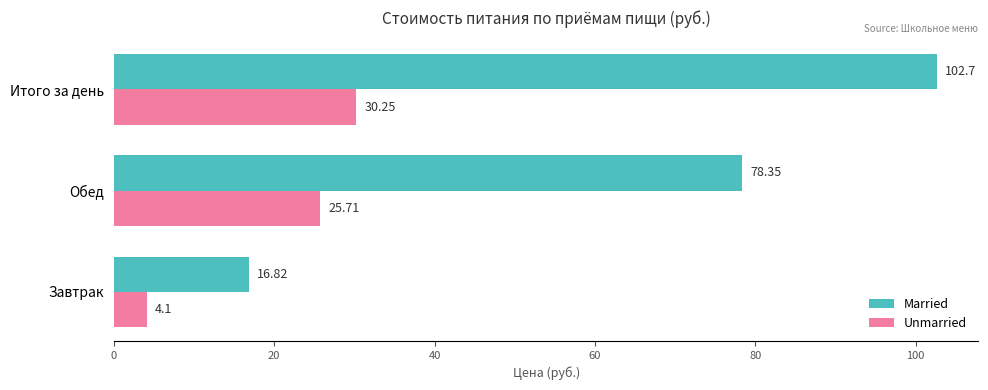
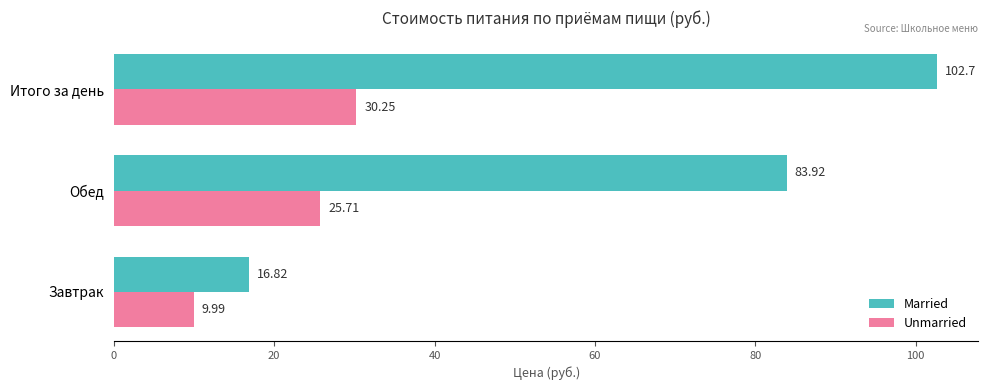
  {
    "Married": {
      "Итого за день": 102.7,
-     "Обед": 78.35,
+     "Обед": 83.92,
      "Завтрак": 16.82
    },
    "Unmarried": {
      "Итого за день": 30.25,
      "Обед": 25.71,
-     "Завтрак": 4.1
+     "Завтрак": 9.99
    }
  }
